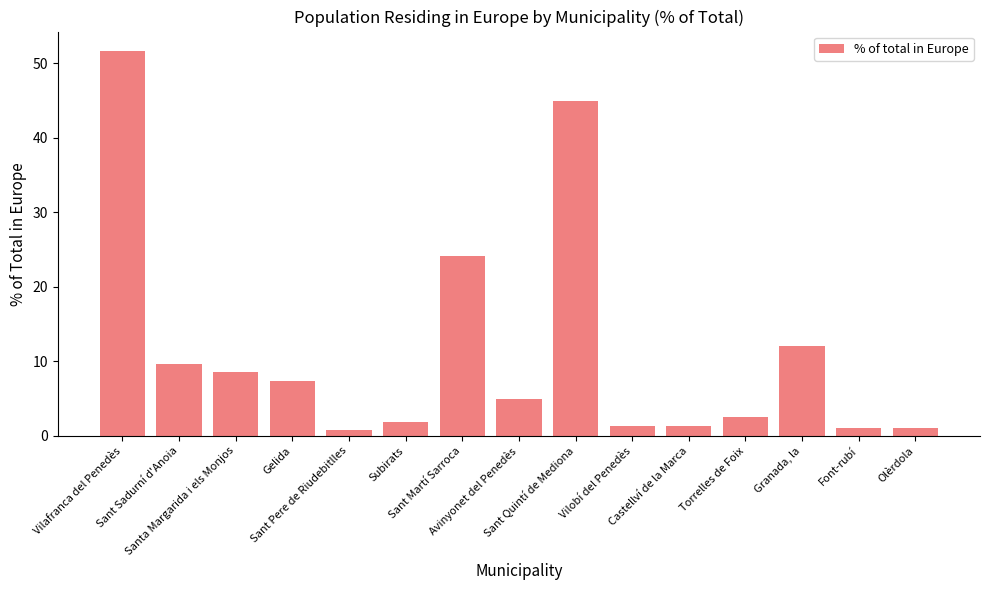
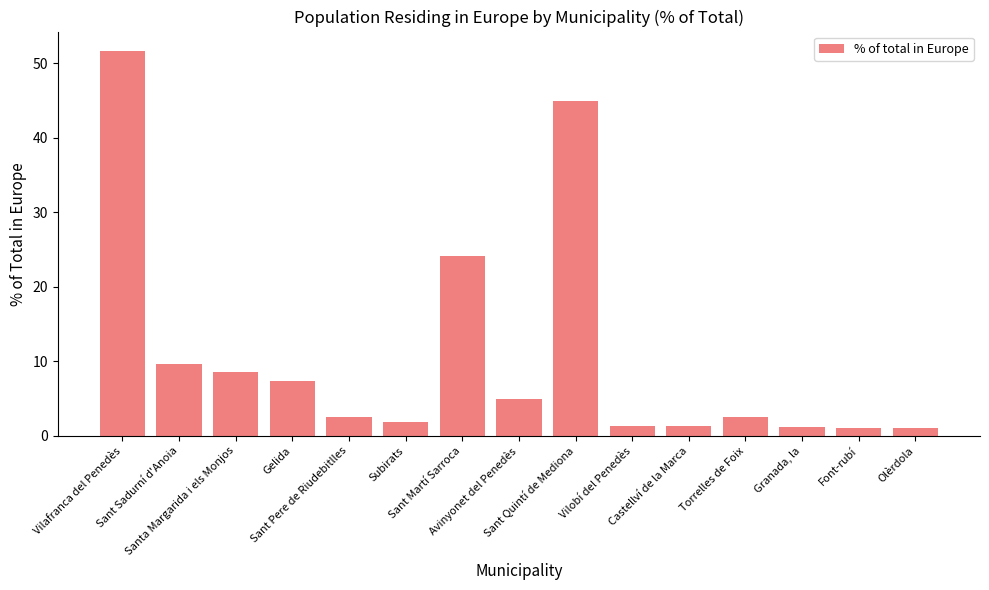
  {
    "Vilafranca del Penedès": 52,
    "Sant Sadurní d'Anoia": 10,
    "Santa Margarida i els Monjos": 9,
    "Gelida": 7,
-   "Sant Pere de Riudebitlles": 1,
+   "Sant Pere de Riudebitlles": 3,
    "Subirats": 2,
    "Sant Martí Sarroca": 24,
    "Avinyonet del Penedès": 5,
    "Sant Quintí de Mediona": 45,
    "Vilobí del Penedès": 1,
    "Castellví de la Marca": 1,
    "Torrelles de Foix": 3,
-   "Granada, la": 12,
+   "Granada, la": 1,
    "Font-rubí": 1,
    "Olèrdola": 1
  }
